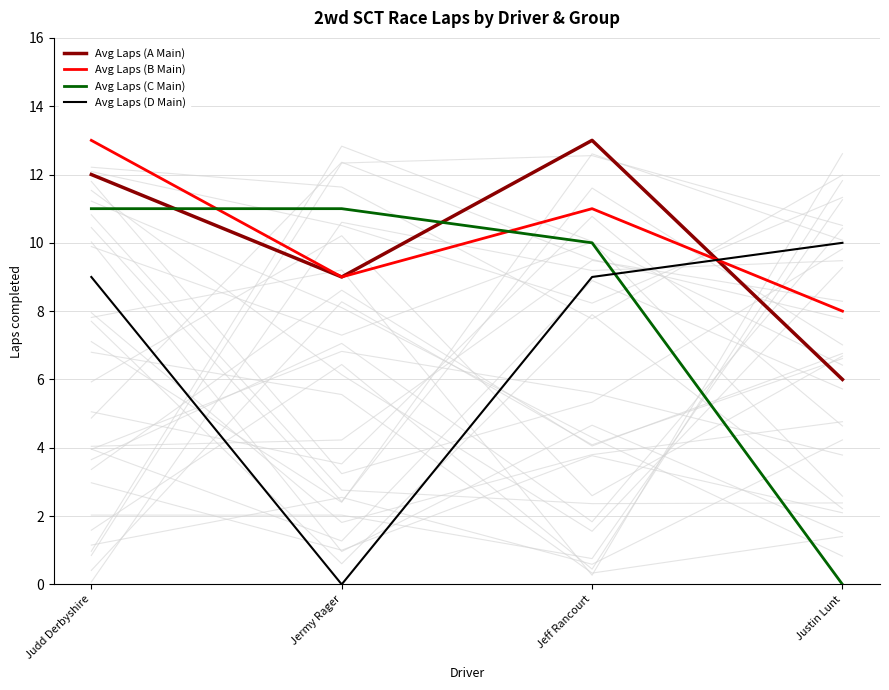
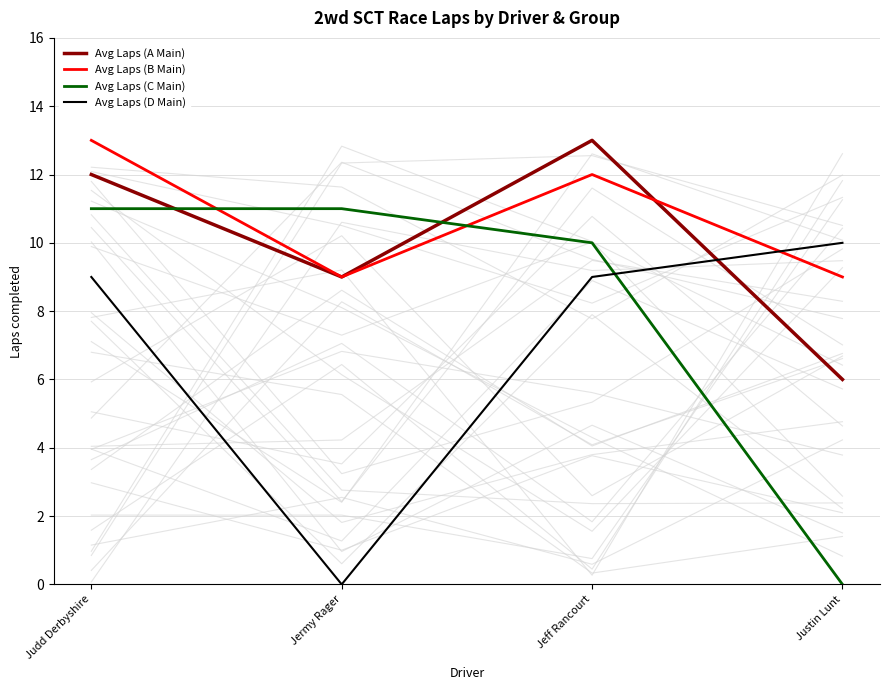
  {
    "Avg Laps (A Main)": {
      "Judd Derbyshire": 12,
      "Jeff Rancourt": 13,
      "Justin Lunt": 6
    },
    "Avg Laps (B Main)": {
      "Judd Derbyshire": 13,
-     "Jeff Rancourt": 11,
-     "Justin Lunt": 8
+     "Jeff Rancourt": 12,
+     "Justin Lunt": 9
    },
    "Avg Laps (C Main)": {
      "Judd Derbyshire": 11,
      "Jermy Rager": 11,
      "Justin Lunt": 0
    },
    "Avg Laps (D Main)": {
      "Judd Derbyshire": 9,
      "Jermy Rager": 0,
      "Jeff Rancourt": 9,
      "Justin Lunt": 10
    }
  }
